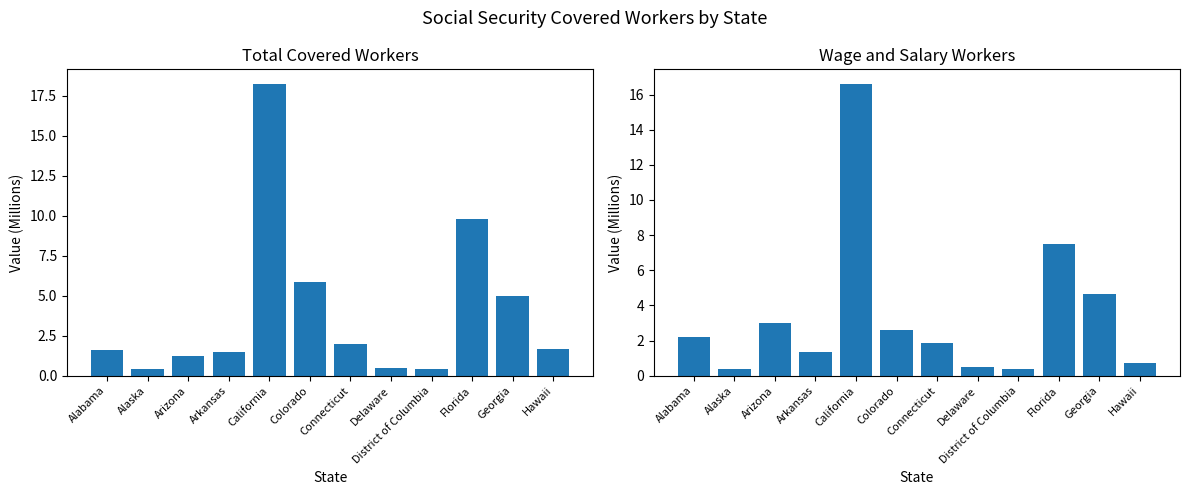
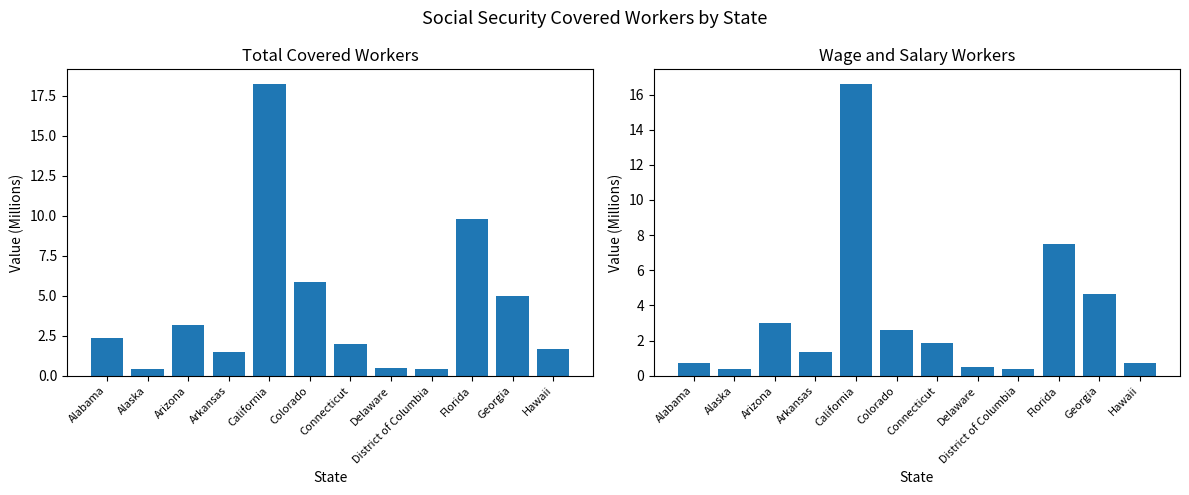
  {
    "Total Covered Workers": {
-     "Alabama": 1.6,
+     "Alabama": 2.4,
      "Alaska": 0.4,
-     "Arizona": 1.2,
+     "Arizona": 3.2,
      "Arkansas": 1.5,
      "California": 18.2,
      "Colorado": 5.8,
      "Connecticut": 2.0,
      "Delaware": 0.5,
      "District of Columbia": 0.4,
      "Florida": 9.8,
      "Georgia": 5.0,
      "Hawaii": 1.7
    },
    "Wage and Salary Workers": {
-     "Alabama": 2.2,
+     "Alabama": 0.8,
      "Alaska": 0.4,
      "Arizona": 3.0,
      "Arkansas": 1.4,
      "California": 16.6,
      "Colorado": 2.6,
      "Connecticut": 1.9,
      "Delaware": 0.5,
      "District of Columbia": 0.4,
      "Florida": 7.5,
      "Georgia": 4.6,
      "Hawaii": 0.7
    }
  }
